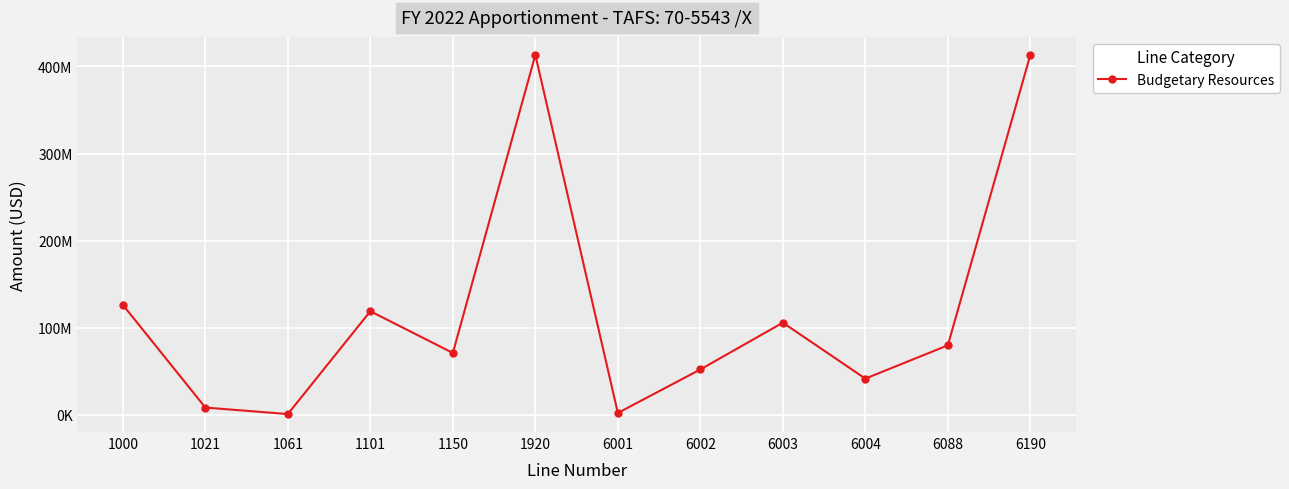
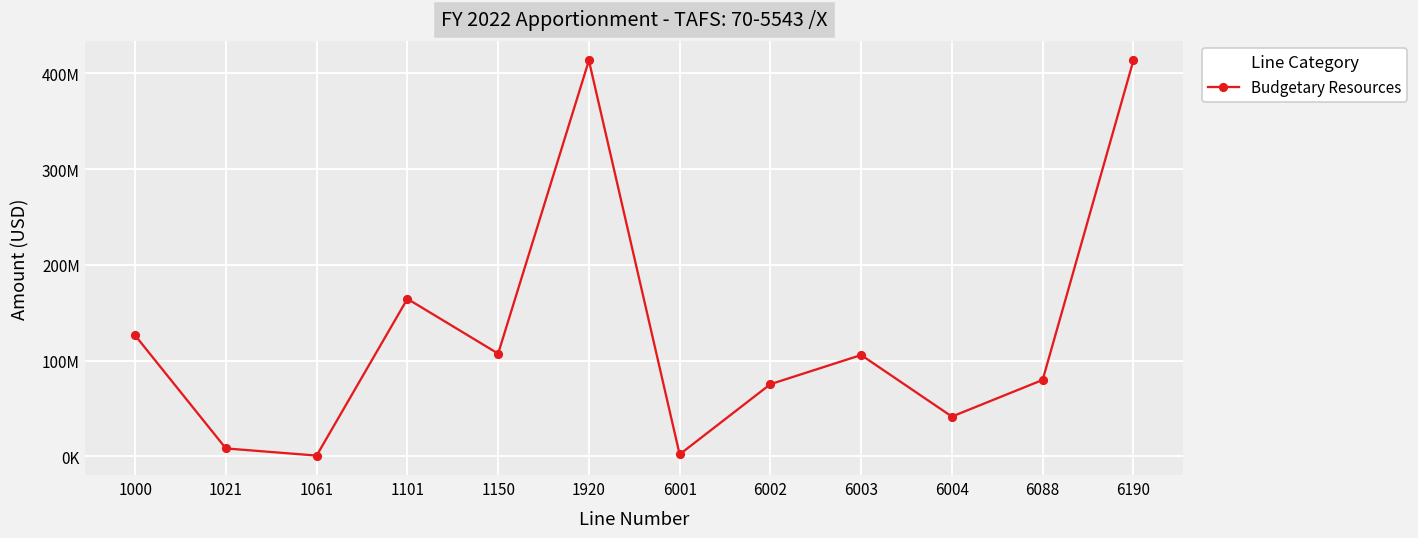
  {
    "1000": 130000000,
    "1021": 10000000,
    "1061": 0,
-   "1101": 120000000,
-   "1150": 70000000,
+   "1101": 160000000,
+   "1150": 110000000,
    "1920": 410000000,
    "6001": 0,
-   "6002": 50000000,
+   "6002": 80000000,
    "6003": 110000000,
    "6004": 40000000,
    "6088": 80000000,
    "6190": 410000000
  }
